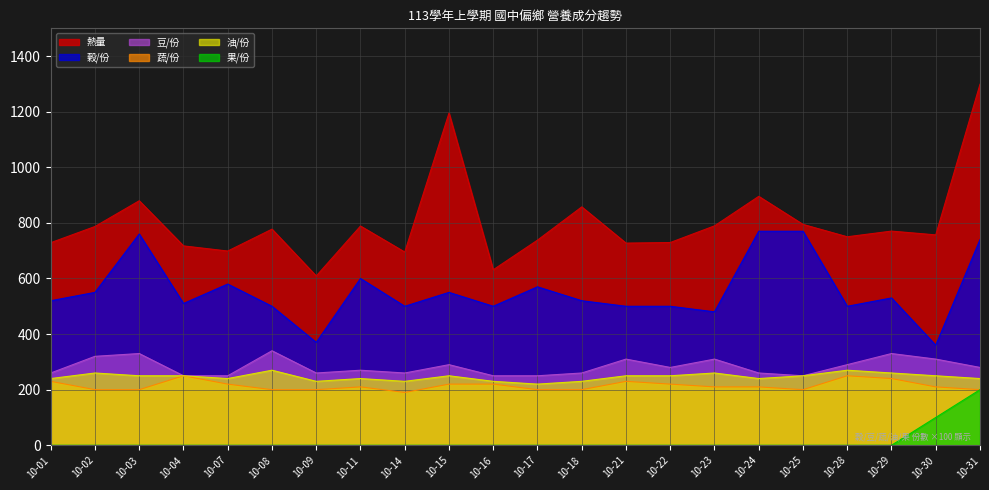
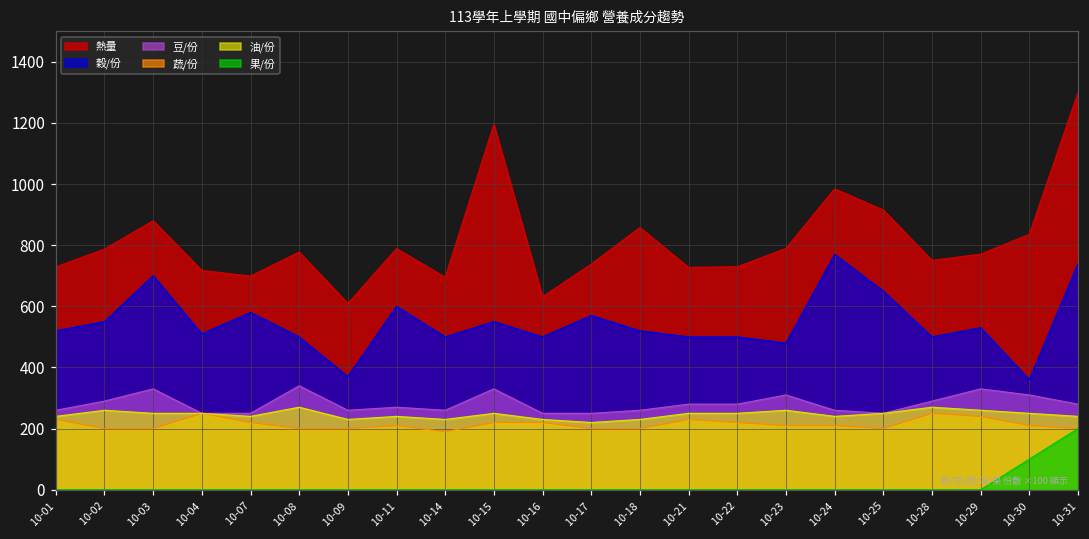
  {
    "熱量": {
      "10-01": 730,
      "10-02": 790,
      "10-03": 880,
      "10-04": 720,
      "10-07": 700,
      "10-08": 780,
      "10-09": 610,
      "10-11": 790,
      "10-14": 700,
      "10-15": 1200,
      "10-16": 630,
      "10-17": 740,
      "10-18": 860,
      "10-21": 730,
      "10-22": 730,
      "10-23": 790,
-     "10-24": 900,
-     "10-25": 790,
+     "10-24": 980,
+     "10-25": 920,
      "10-28": 750,
      "10-29": 770,
-     "10-30": 760,
+     "10-30": 840,
      "10-31": 1300
    },
    "穀/份": {
      "10-01": 520,
      "10-02": 550,
-     "10-03": 760,
+     "10-03": 700,
      "10-04": 510,
      "10-07": 580,
      "10-08": 500,
      "10-09": 370,
      "10-11": 600,
      "10-14": 500,
      "10-15": 550,
      "10-16": 500,
      "10-17": 570,
      "10-18": 520,
      "10-21": 500,
      "10-22": 500,
      "10-23": 480,
      "10-24": 770,
-     "10-25": 770,
+     "10-25": 650,
      "10-28": 500,
      "10-29": 530,
      "10-30": 360,
      "10-31": 740
    },
    "豆/份": {
      "10-01": 260,
-     "10-02": 320,
+     "10-02": 290,
      "10-03": 330,
      "10-07": 250,
      "10-08": 340,
      "10-09": 260,
      "10-11": 270,
      "10-14": 260,
-     "10-15": 290,
+     "10-15": 330,
      "10-16": 250,
      "10-17": 250,
      "10-18": 260,
-     "10-21": 310,
+     "10-21": 280,
      "10-22": 280,
      "10-23": 310,
      "10-24": 260,
      "10-28": 290,
      "10-29": 330,
      "10-30": 310,
      "10-31": 280
    },
    "蔬/份": {
      "10-01": 230,
      "10-02": 200,
      "10-03": 200,
      "10-07": 220,
      "10-08": 200,
      "10-09": 200,
      "10-11": 210,
      "10-14": 190,
      "10-15": 220,
      "10-16": 220,
      "10-17": 200,
      "10-18": 200,
      "10-21": 230,
      "10-22": 220,
      "10-23": 210,
      "10-24": 210,
      "10-25": 200,
      "10-28": 250,
      "10-29": 240,
      "10-30": 210
    },
    "油/份": {
      "10-01": 240,
      "10-02": 260,
      "10-03": 250,
      "10-07": 240,
      "10-08": 270,
      "10-09": 230,
      "10-11": 240,
      "10-14": 230,
      "10-15": 250,
      "10-16": 230,
      "10-17": 220,
      "10-18": 230,
      "10-21": 250,
      "10-22": 250,
      "10-23": 260,
      "10-24": 240,
      "10-28": 270,
      "10-29": 260,
      "10-30": 250,
      "10-31": 240
    },
    "果/份": {
      "10-30": 100
    }
  }
